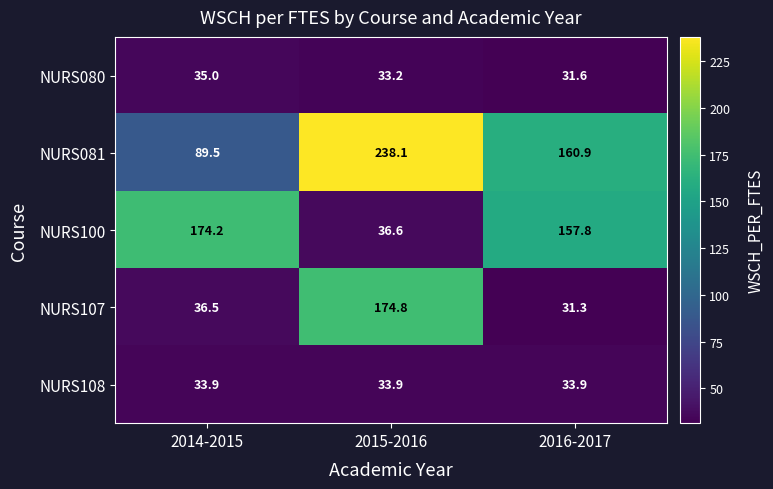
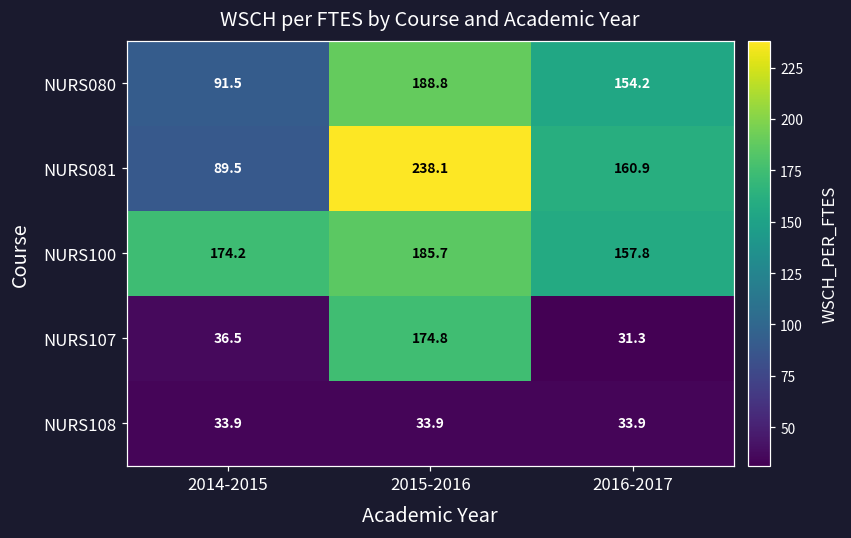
  {
    "NURS080": {
-     "2014-2015": 35.0,
-     "2015-2016": 33.2,
-     "2016-2017": 31.6
+     "2014-2015": 91.5,
+     "2015-2016": 188.8,
+     "2016-2017": 154.2
    },
    "NURS081": {
      "2014-2015": 89.5,
      "2015-2016": 238.1,
      "2016-2017": 160.9
    },
    "NURS100": {
      "2014-2015": 174.2,
-     "2015-2016": 36.6,
+     "2015-2016": 185.7,
      "2016-2017": 157.8
    },
    "NURS107": {
      "2014-2015": 36.5,
      "2015-2016": 174.8,
      "2016-2017": 31.3
    },
    "NURS108": {
      "2014-2015": 33.9,
      "2015-2016": 33.9,
      "2016-2017": 33.9
    }
  }
